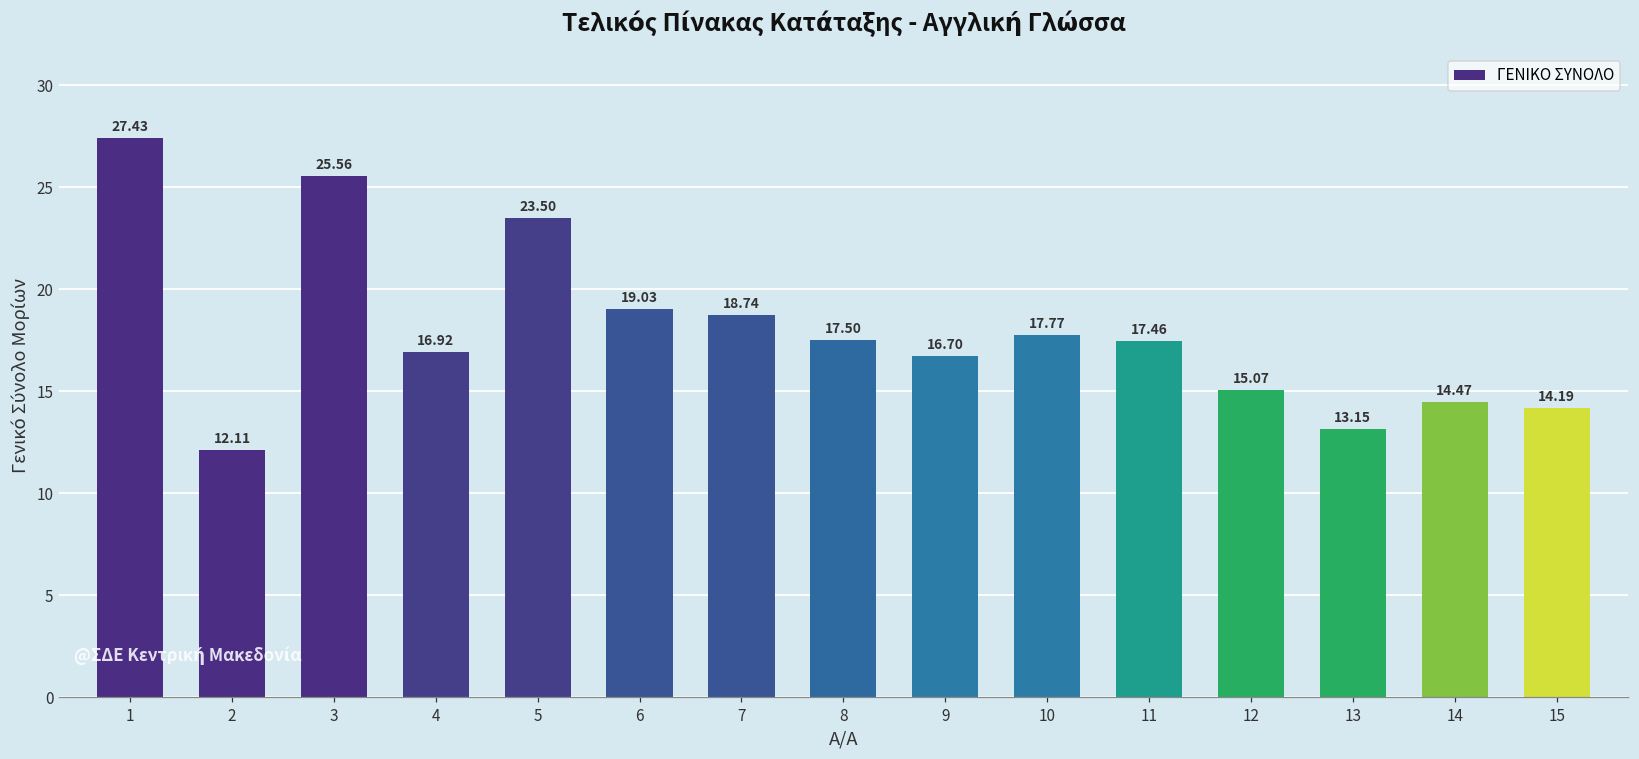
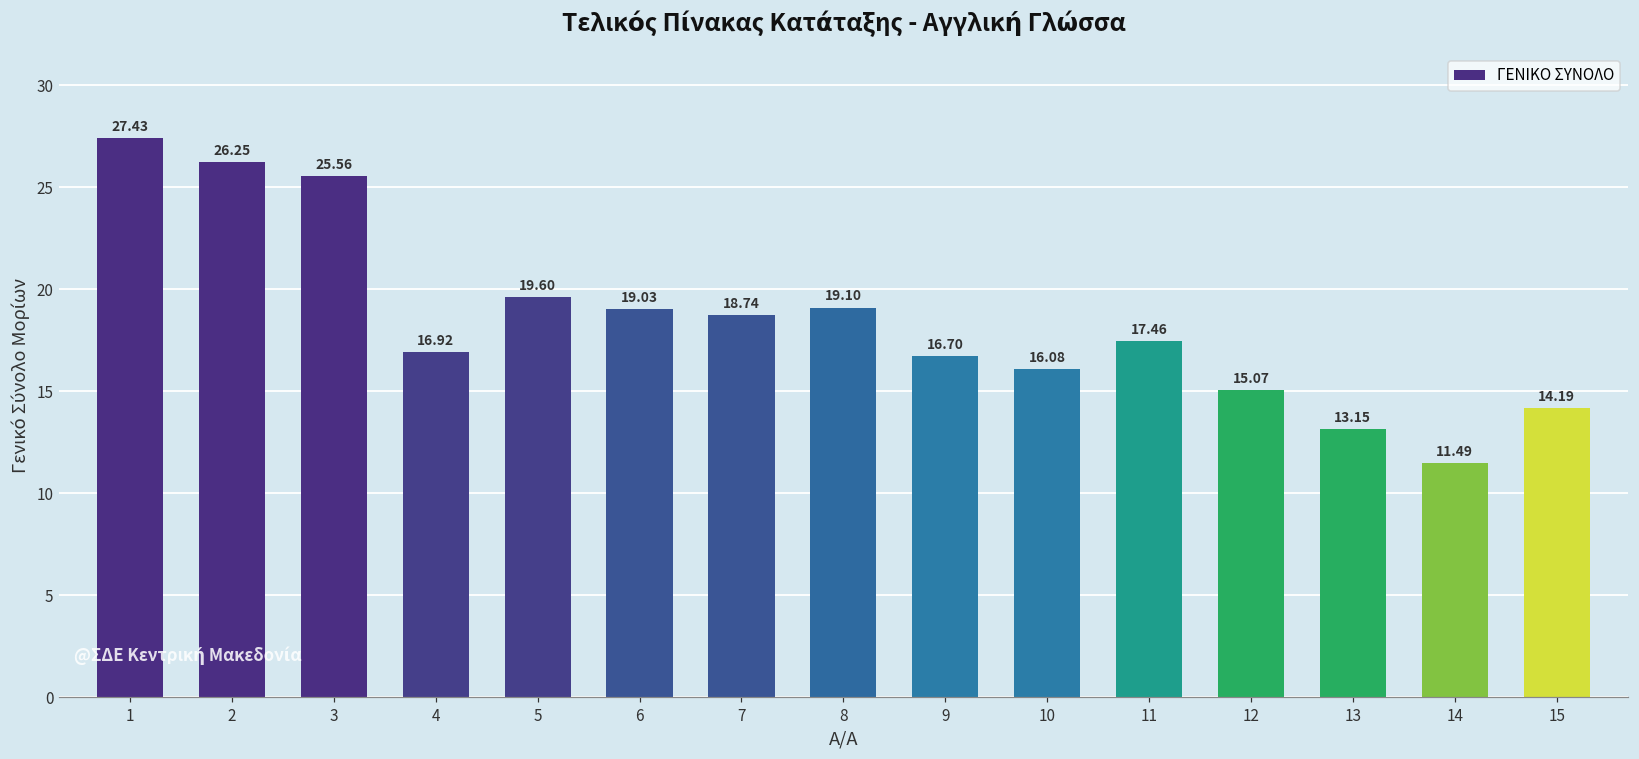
  {
    "1": 27.43,
-   "2": 12.11,
+   "2": 26.25,
    "3": 25.56,
    "4": 16.92,
-   "5": 23.50,
+   "5": 19.60,
    "6": 19.03,
    "7": 18.74,
-   "8": 17.50,
+   "8": 19.10,
    "9": 16.70,
-   "10": 17.77,
+   "10": 16.08,
    "11": 17.46,
    "12": 15.07,
    "13": 13.15,
-   "14": 14.47,
+   "14": 11.49,
    "15": 14.19
  }
